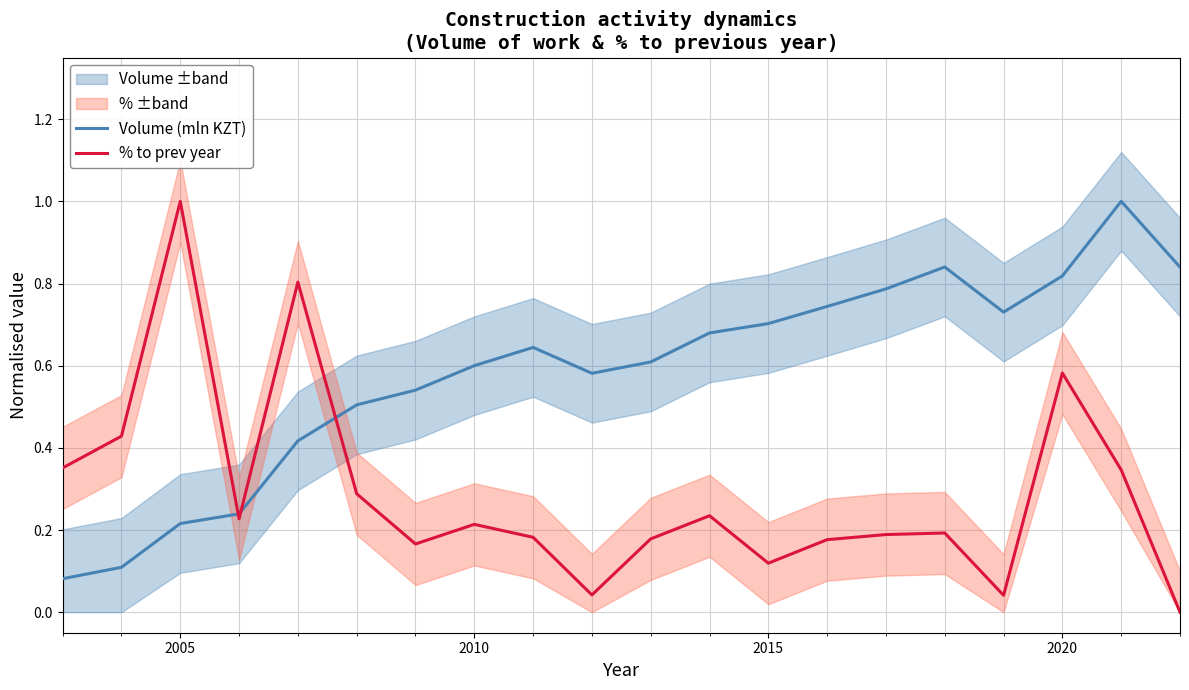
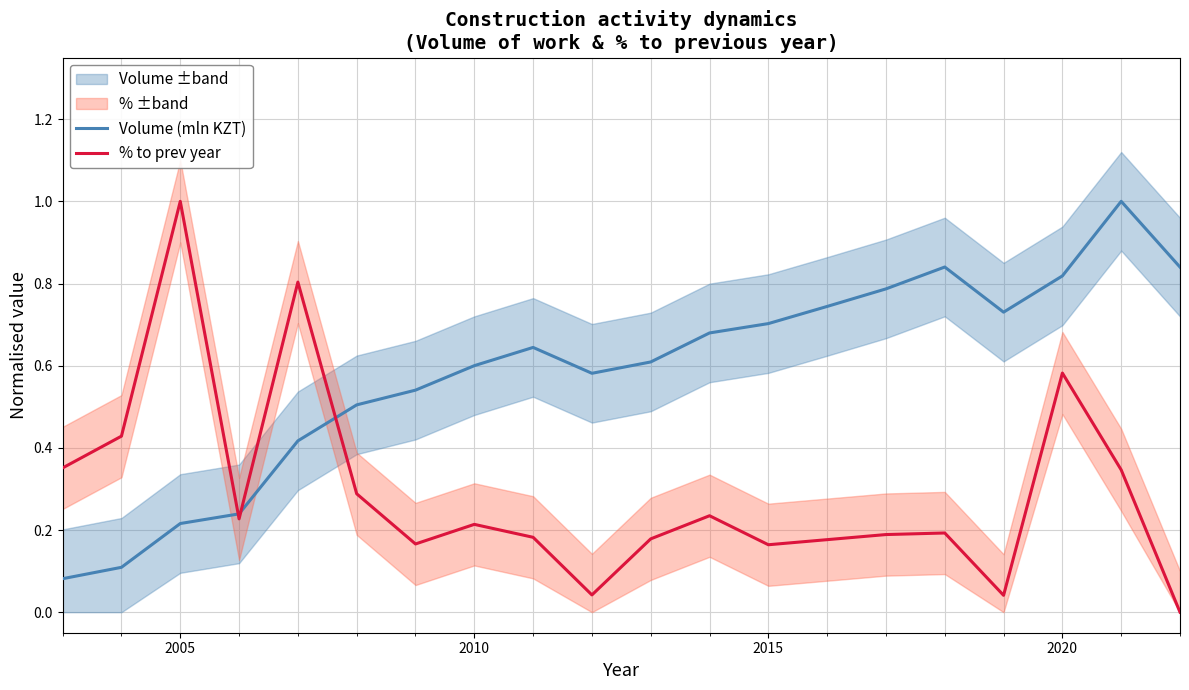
  {
    "% to prev year": {
      "2005": 1.00,
      "2010": 0.21,
-     "2015": 0.12,
+     "2015": 0.16,
      "2020": 0.58
    }
  }
